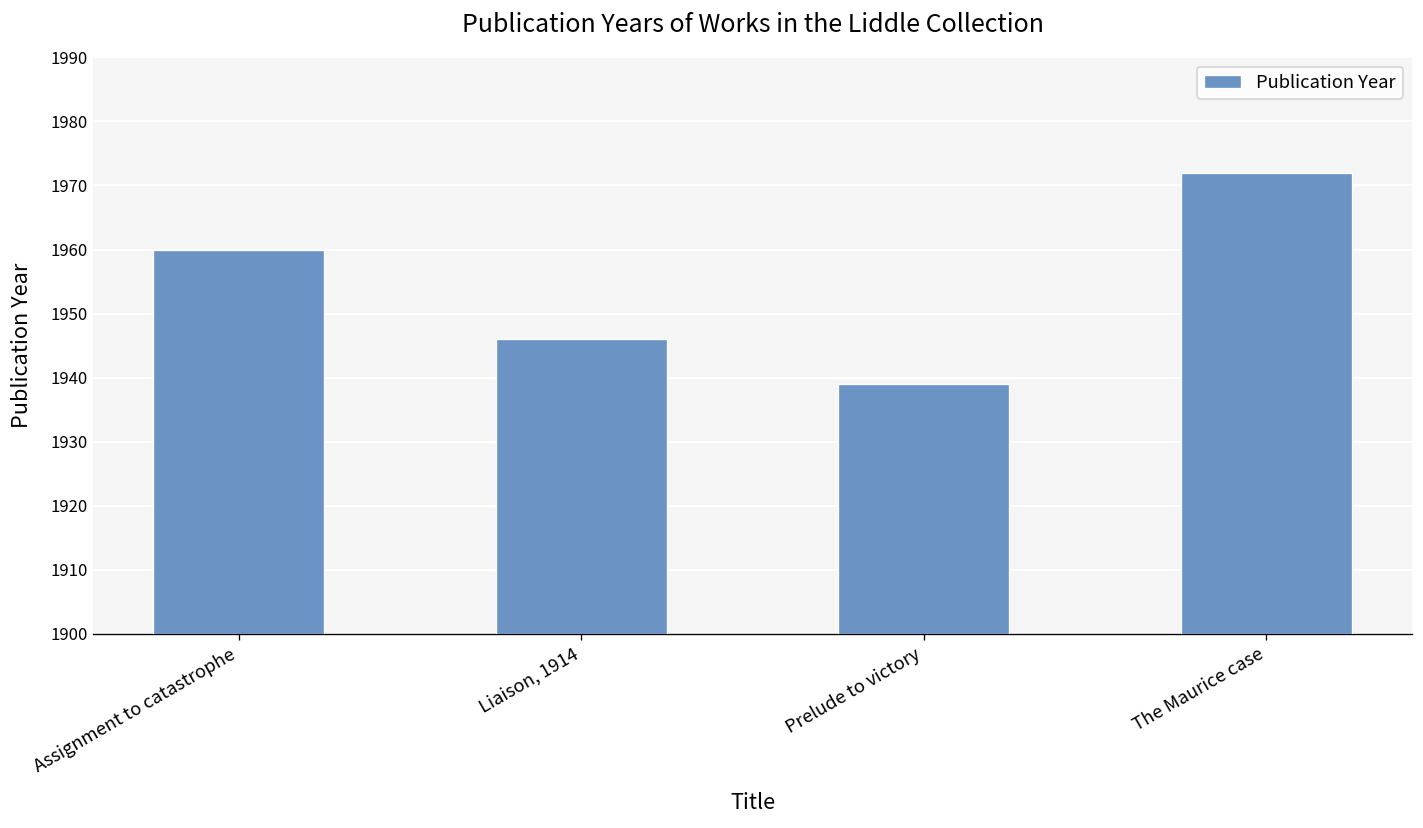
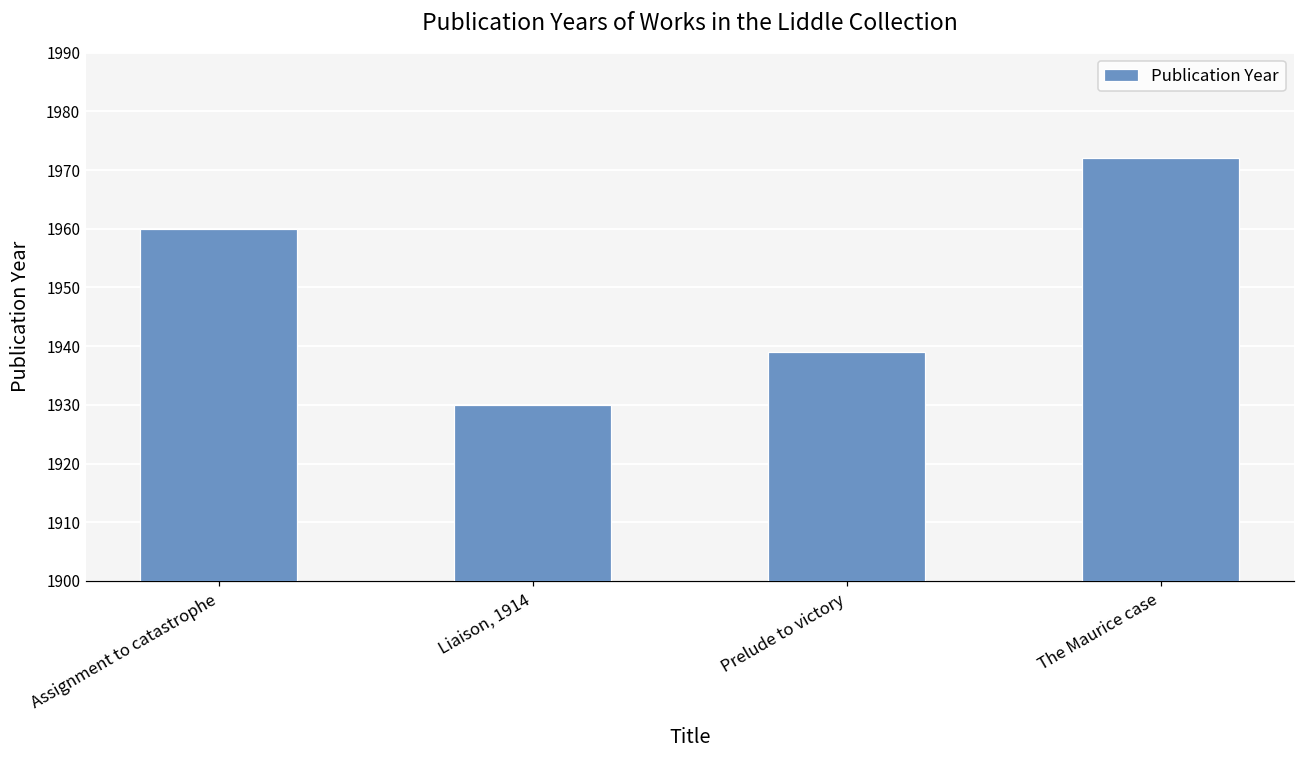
  {
    "Assignment to catastrophe": 1960,
-   "Liaison, 1914": 1946,
+   "Liaison, 1914": 1930,
    "Prelude to victory": 1939,
    "The Maurice case": 1972
  }
